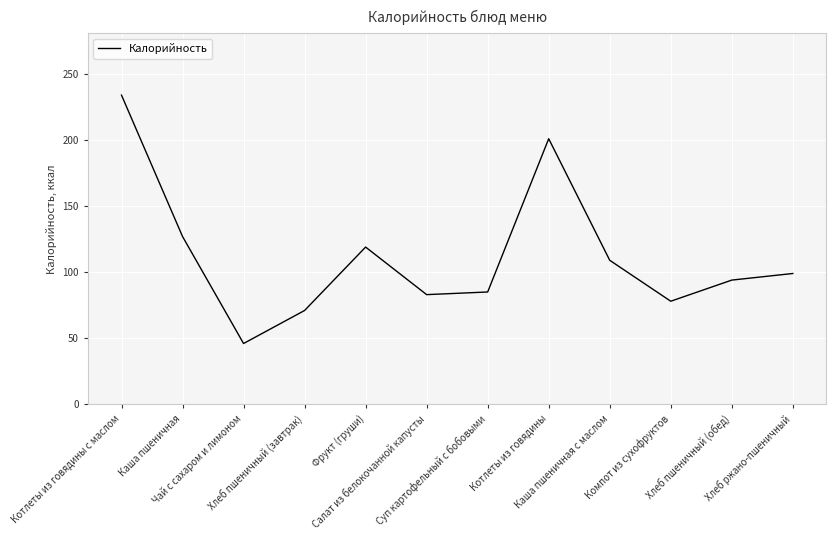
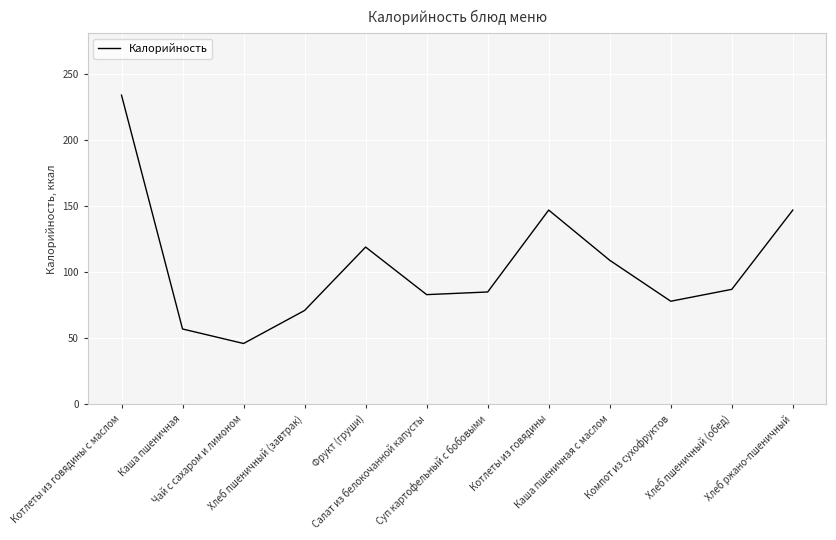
  {
    "Котлеты из говядины с маслом": 234,
-   "Каша пшеничная": 127,
+   "Каша пшеничная": 57,
    "Чай с сахаром и лимоном": 46,
    "Хлеб пшеничный (завтрак)": 71,
    "Фрукт (груши)": 119,
    "Салат из белокочанной капусты": 83,
    "Суп картофельный с бобовыми": 85,
-   "Котлеты из говядины": 201,
+   "Котлеты из говядины": 147,
    "Каша пшеничная с маслом": 109,
    "Компот из сухофруктов": 78,
-   "Хлеб пшеничный (обед)": 94,
-   "Хлеб ржано-пшеничный": 99
+   "Хлеб пшеничный (обед)": 87,
+   "Хлеб ржано-пшеничный": 147
  }
